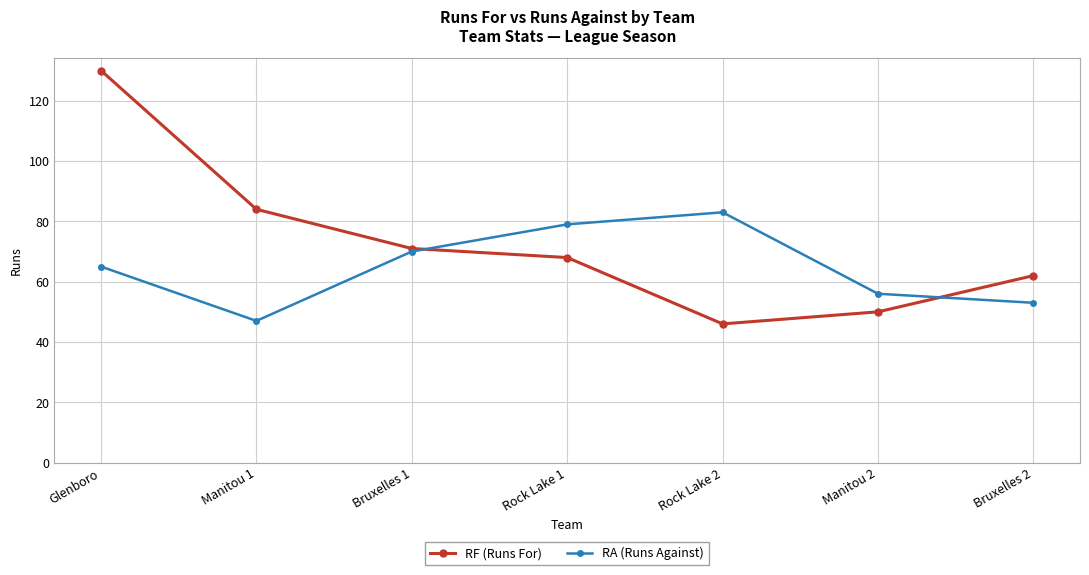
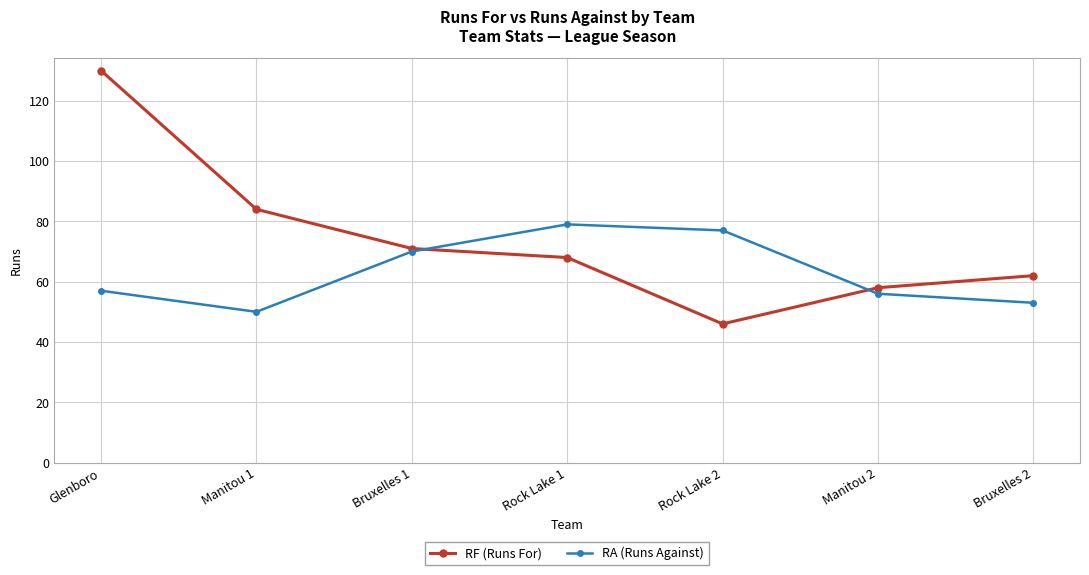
  {
    "RF (Runs For)": {
      "Glenboro": 130,
      "Manitou 1": 84,
      "Bruxelles 1": 71,
      "Rock Lake 1": 68,
      "Rock Lake 2": 46,
-     "Manitou 2": 50,
+     "Manitou 2": 58,
      "Bruxelles 2": 62
    },
    "RA (Runs Against)": {
-     "Glenboro": 65,
-     "Manitou 1": 47,
+     "Glenboro": 57,
+     "Manitou 1": 50,
      "Bruxelles 1": 70,
      "Rock Lake 1": 79,
-     "Rock Lake 2": 83,
+     "Rock Lake 2": 77,
      "Manitou 2": 56,
      "Bruxelles 2": 53
    }
  }
